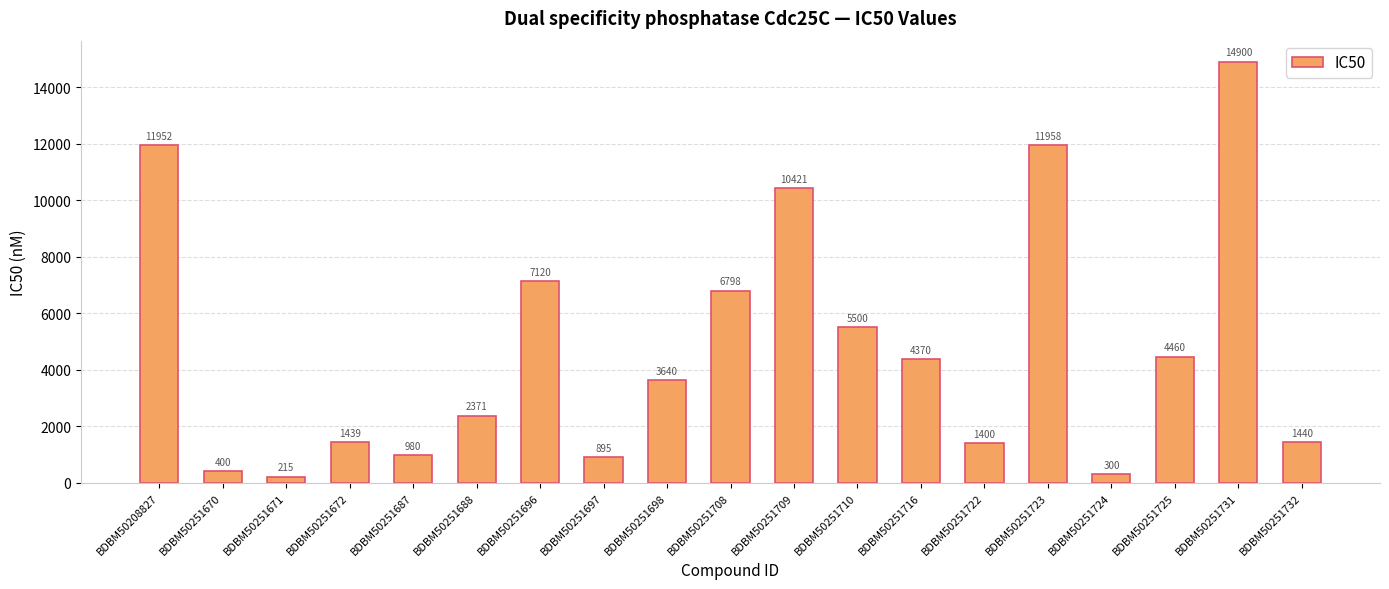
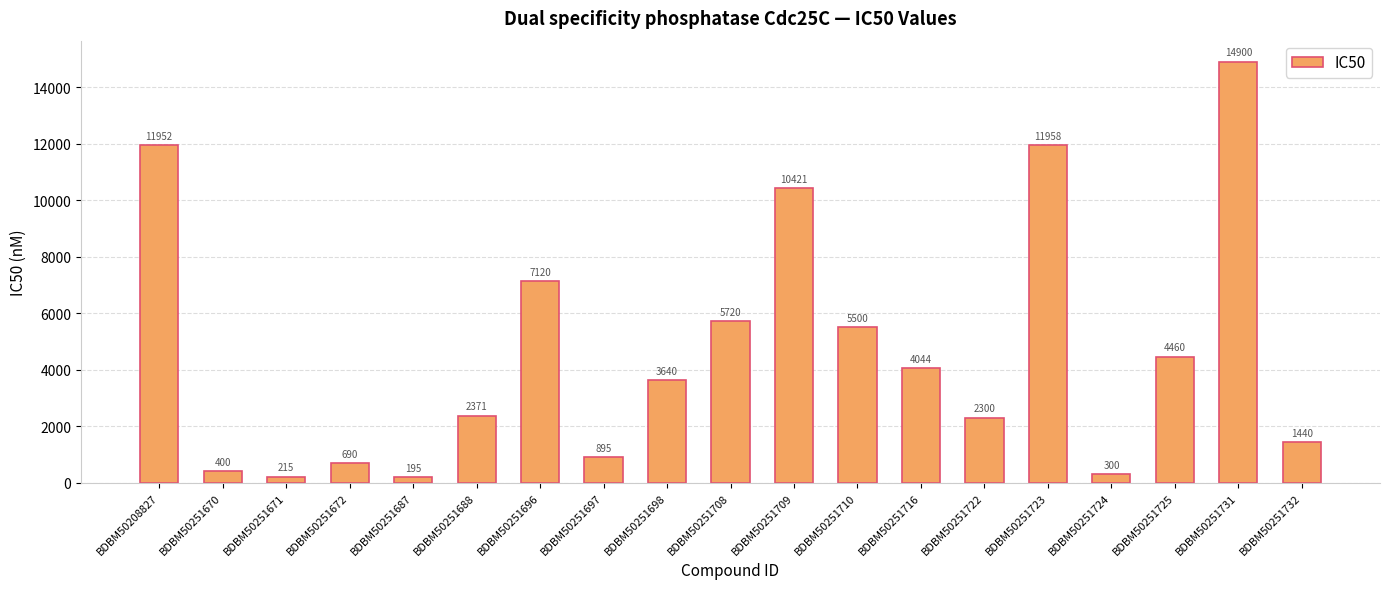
  {
    "BDBM50208827": 11952,
    "BDBM50251670": 400,
    "BDBM50251671": 215,
-   "BDBM50251672": 1439,
-   "BDBM50251687": 980,
+   "BDBM50251672": 690,
+   "BDBM50251687": 195,
    "BDBM50251688": 2371,
    "BDBM50251696": 7120,
    "BDBM50251697": 895,
    "BDBM50251698": 3640,
-   "BDBM50251708": 6798,
+   "BDBM50251708": 5720,
    "BDBM50251709": 10421,
    "BDBM50251710": 5500,
-   "BDBM50251716": 4370,
-   "BDBM50251722": 1400,
+   "BDBM50251716": 4044,
+   "BDBM50251722": 2300,
    "BDBM50251723": 11958,
    "BDBM50251724": 300,
    "BDBM50251725": 4460,
    "BDBM50251731": 14900,
    "BDBM50251732": 1440
  }
